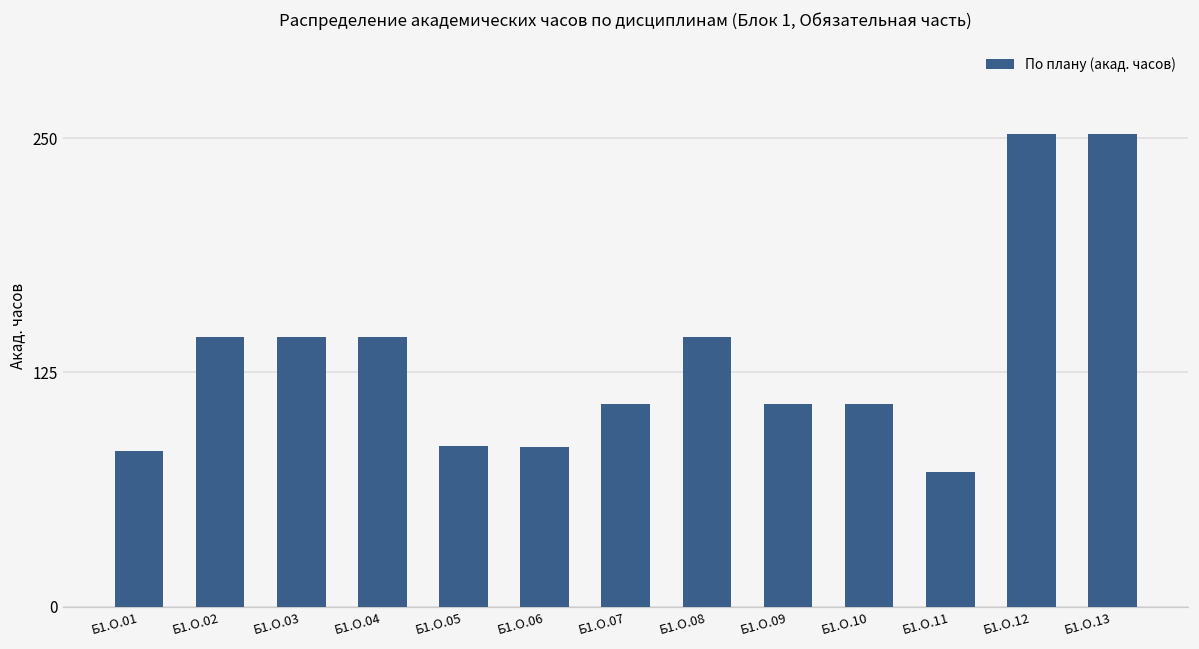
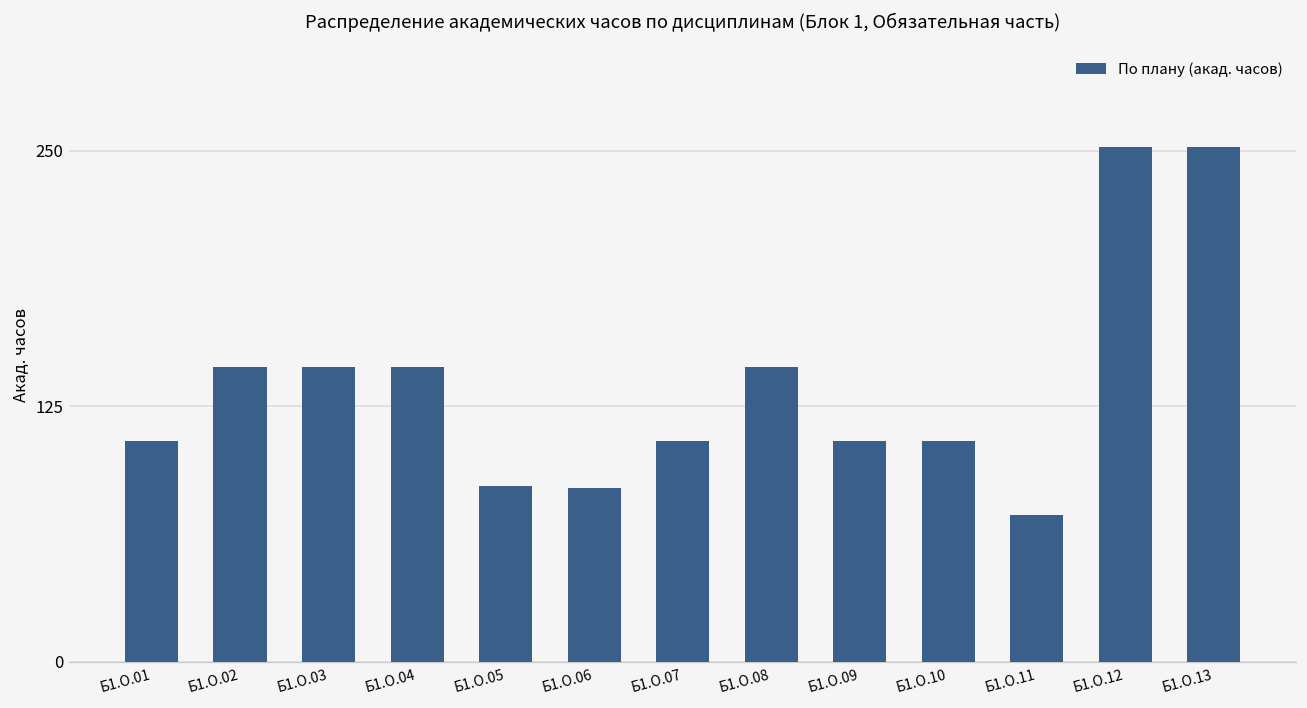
  {
-   "Б1.О.01": 83,
+   "Б1.О.01": 108,
    "Б1.О.02": 144,
    "Б1.О.03": 144,
    "Б1.О.04": 144,
    "Б1.О.05": 86,
    "Б1.О.06": 85,
    "Б1.О.07": 108,
    "Б1.О.08": 144,
    "Б1.О.09": 108,
    "Б1.О.10": 108,
    "Б1.О.11": 72,
    "Б1.О.12": 252,
    "Б1.О.13": 252
  }
